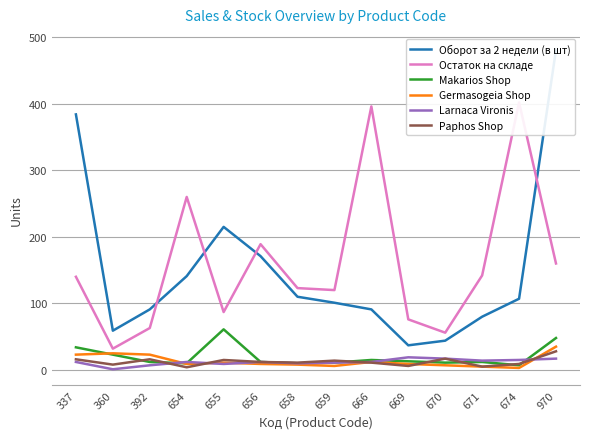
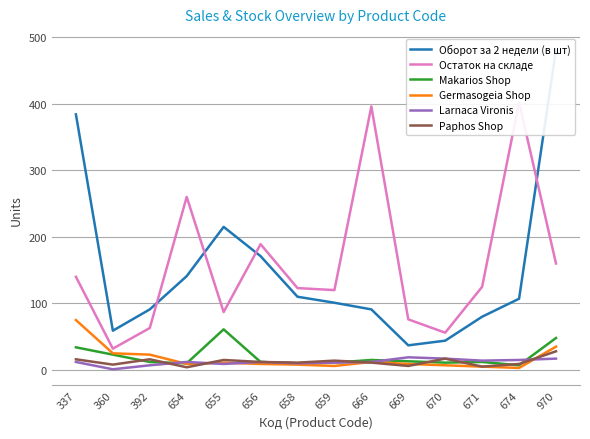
  {
    "Оборот за 2 недели (в шт)": {
      "337": 380,
      "360": 60,
      "392": 90,
      "654": 140,
      "655": 220,
      "656": 170,
      "658": 110,
      "659": 100,
      "666": 90,
      "669": 40,
      "670": 40,
      "671": 80,
      "674": 110
    },
    "Остаток на складе": {
      "337": 140,
      "360": 30,
      "392": 60,
      "654": 260,
      "655": 90,
      "656": 190,
      "658": 120,
      "659": 120,
      "666": 400,
      "669": 80,
      "670": 60,
-     "671": 140,
+     "671": 130,
      "970": 160
    },
    "Makarios Shop": {
      "337": 30,
      "392": 10,
      "655": 60,
      "669": 10,
      "670": 10,
      "970": 50
    },
    "Germasogeia Shop": {
-     "337": 20,
+     "337": 80,
      "392": 20,
      "659": 10,
      "670": 10,
      "674": 0,
      "970": 40
    },
    "Larnaca Vironis": {
      "337": 10,
      "360": 0,
      "392": 10,
      "669": 20,
      "674": 20,
      "970": 20
    },
    "Paphos Shop": {
      "337": 20,
      "360": 10,
      "392": 20,
      "654": 0,
      "655": 20,
      "970": 30
    }
  }
